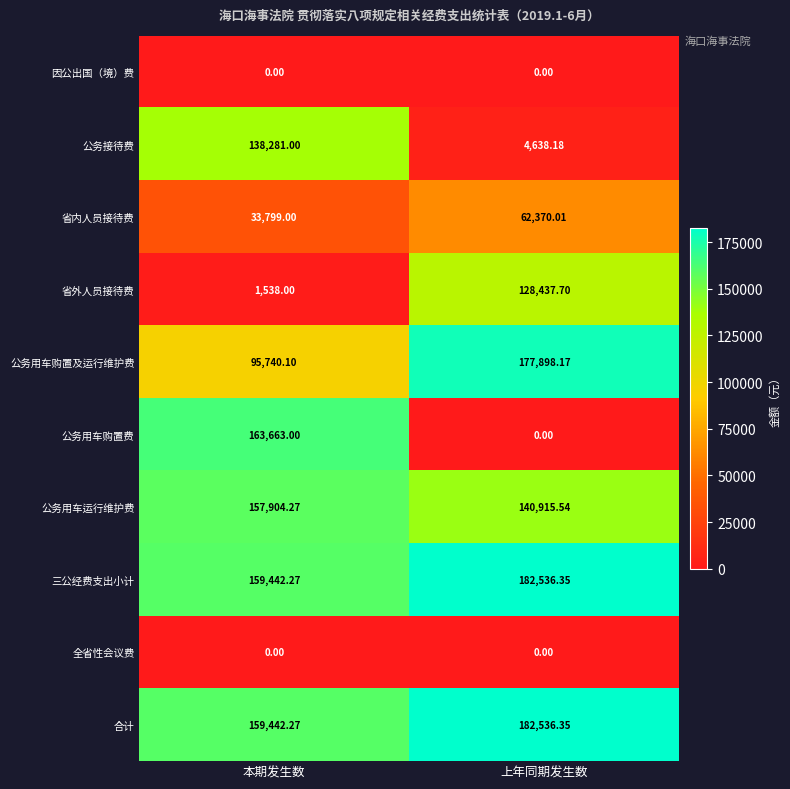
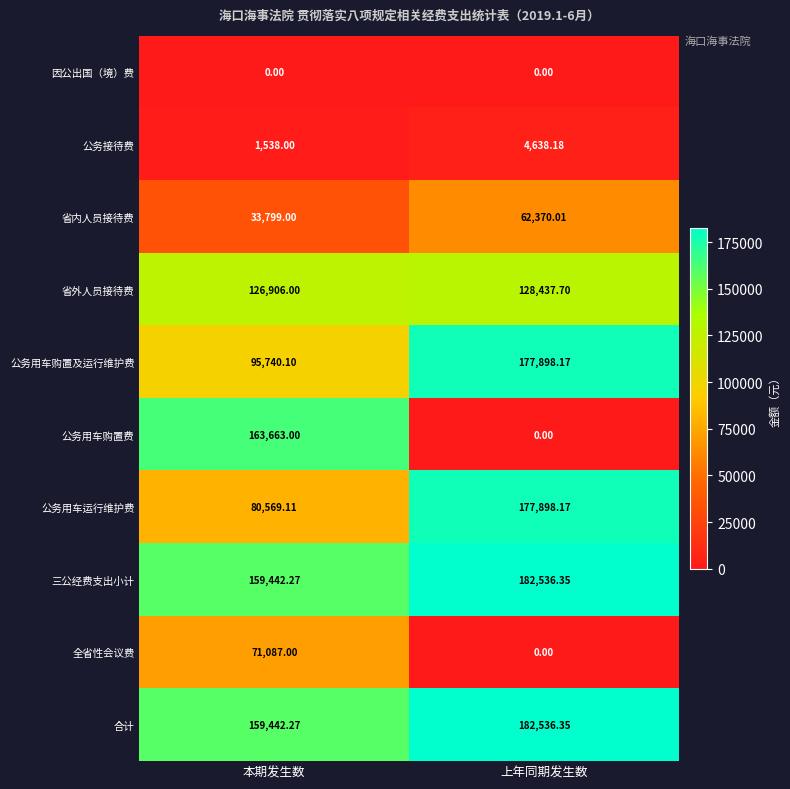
  {
    "因公出国（境）费": {
      "本期发生数": "0.00",
      "上年同期发生数": "0.00"
    },
    "公务接待费": {
-     "本期发生数": "138,281.00",
+     "本期发生数": "1,538.00",
      "上年同期发生数": "4,638.18"
    },
    "省内人员接待费": {
      "本期发生数": "33,799.00",
      "上年同期发生数": "62,370.01"
    },
    "省外人员接待费": {
-     "本期发生数": "1,538.00",
+     "本期发生数": "126,906.00",
      "上年同期发生数": "128,437.70"
    },
    "公务用车购置及运行维护费": {
      "本期发生数": "95,740.10",
      "上年同期发生数": "177,898.17"
    },
    "公务用车购置费": {
      "本期发生数": "163,663.00",
      "上年同期发生数": "0.00"
    },
    "公务用车运行维护费": {
-     "本期发生数": "157,904.27",
-     "上年同期发生数": "140,915.54"
+     "本期发生数": "80,569.11",
+     "上年同期发生数": "177,898.17"
    },
    "三公经费支出小计": {
      "本期发生数": "159,442.27",
      "上年同期发生数": "182,536.35"
    },
    "全省性会议费": {
-     "本期发生数": "0.00",
+     "本期发生数": "71,087.00",
      "上年同期发生数": "0.00"
    },
    "合计": {
      "本期发生数": "159,442.27",
      "上年同期发生数": "182,536.35"
    }
  }
